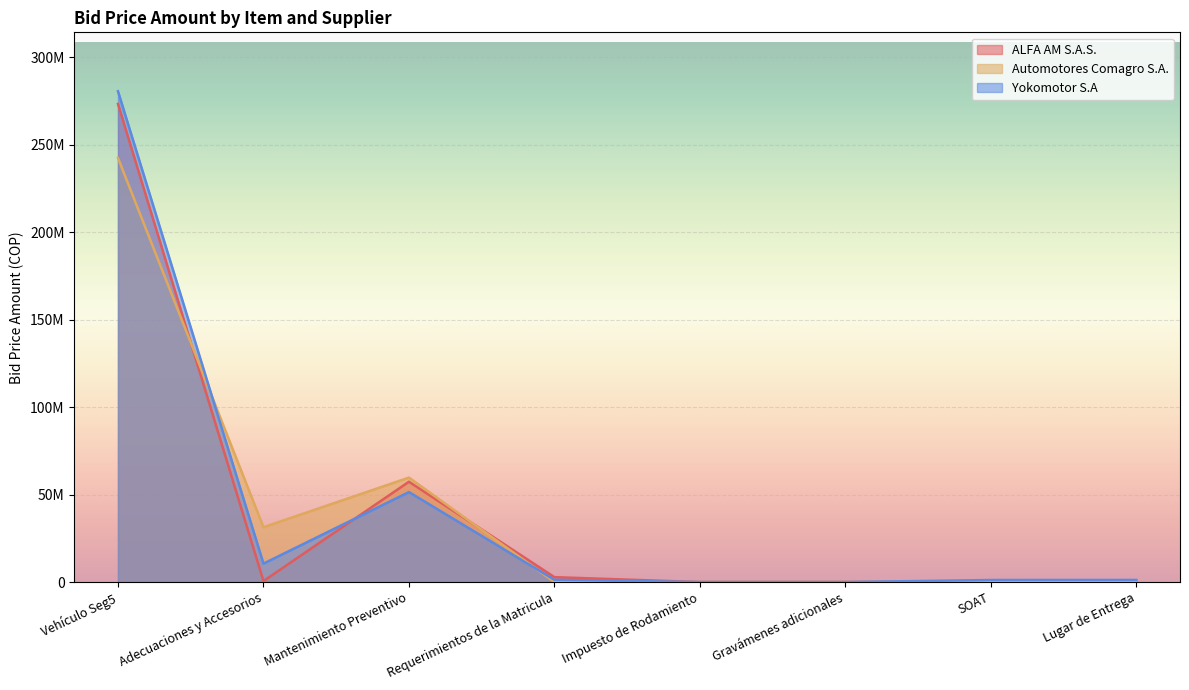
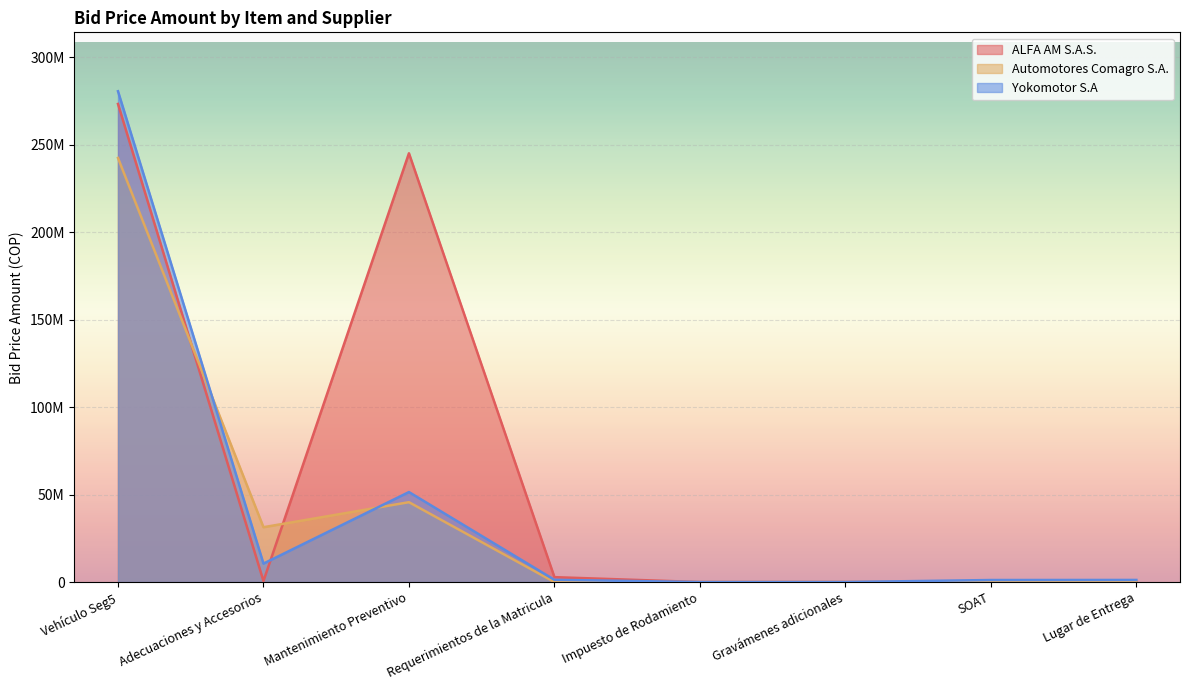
  {
    "ALFA AM S.A.S.": {
      "Vehículo Seg5": 273000000,
      "Adecuaciones y Accesorios": 1000000,
-     "Mantenimiento Preventivo": 57000000,
+     "Mantenimiento Preventivo": 245000000,
      "Requerimientos de la Matricula": 3000000
    },
    "Automotores Comagro S.A.": {
      "Vehículo Seg5": 242000000,
      "Adecuaciones y Accesorios": 31000000,
-     "Mantenimiento Preventivo": 60000000
+     "Mantenimiento Preventivo": 46000000
    },
    "Yokomotor S.A": {
      "Vehículo Seg5": 281000000,
      "Adecuaciones y Accesorios": 11000000,
      "Mantenimiento Preventivo": 51000000
    }
  }
